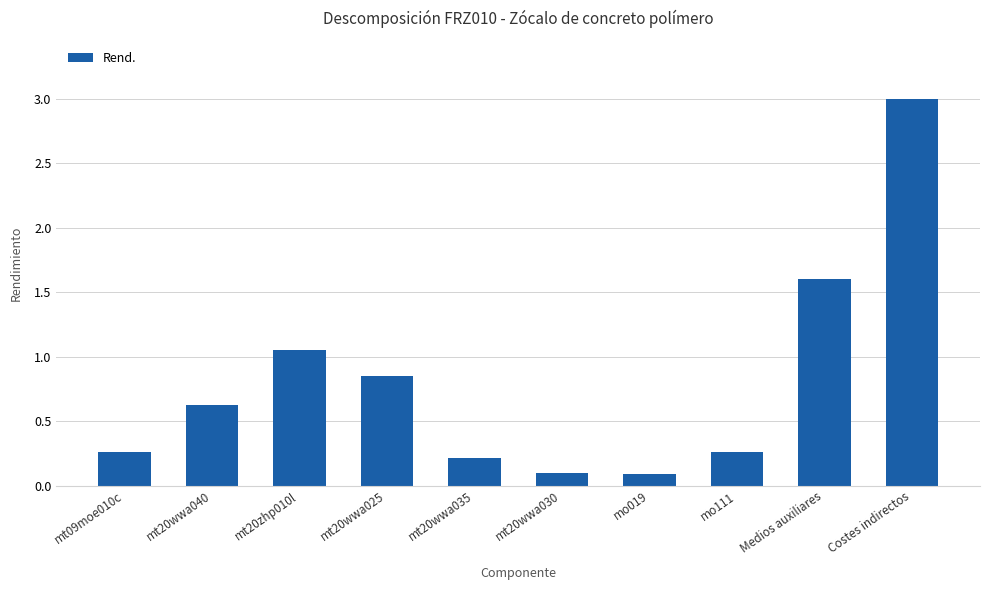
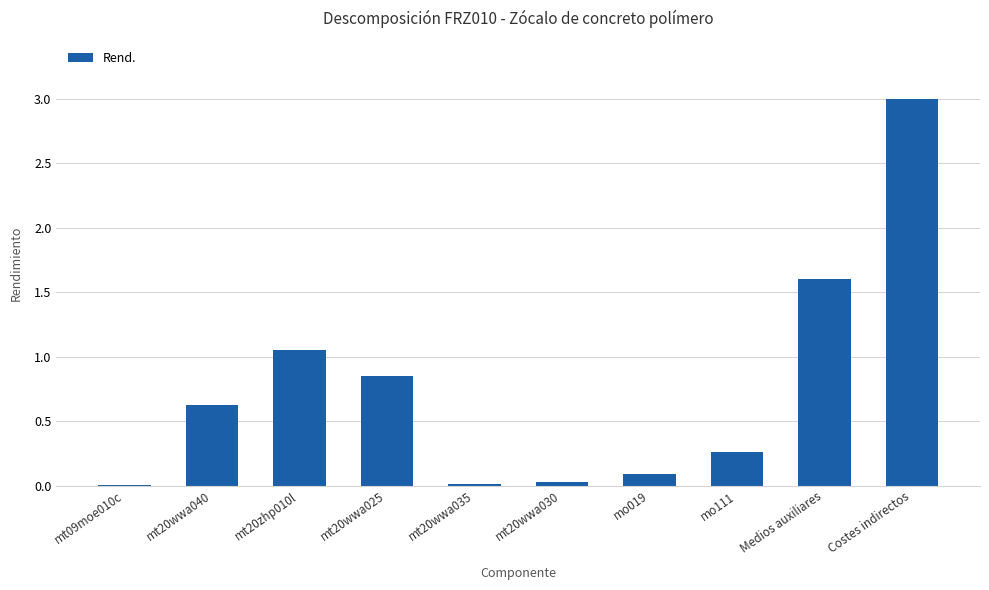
  {
-   "mt09moe010c": 0.26,
+   "mt09moe010c": 0.00,
    "mt20wwa040": 0.63,
    "mt20zhp010l": 1.05,
    "mt20wwa025": 0.85,
-   "mt20wwa035": 0.21,
-   "mt20wwa030": 0.10,
+   "mt20wwa035": 0.02,
+   "mt20wwa030": 0.03,
    "mo019": 0.09,
    "mo111": 0.26,
    "Medios auxiliares": 1.60,
    "Costes indirectos": 3.00
  }
